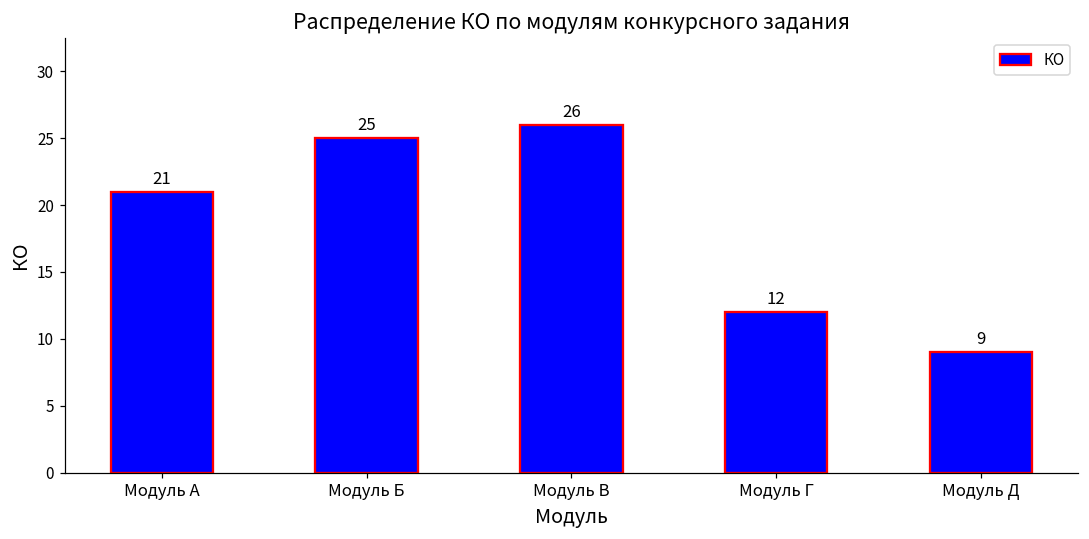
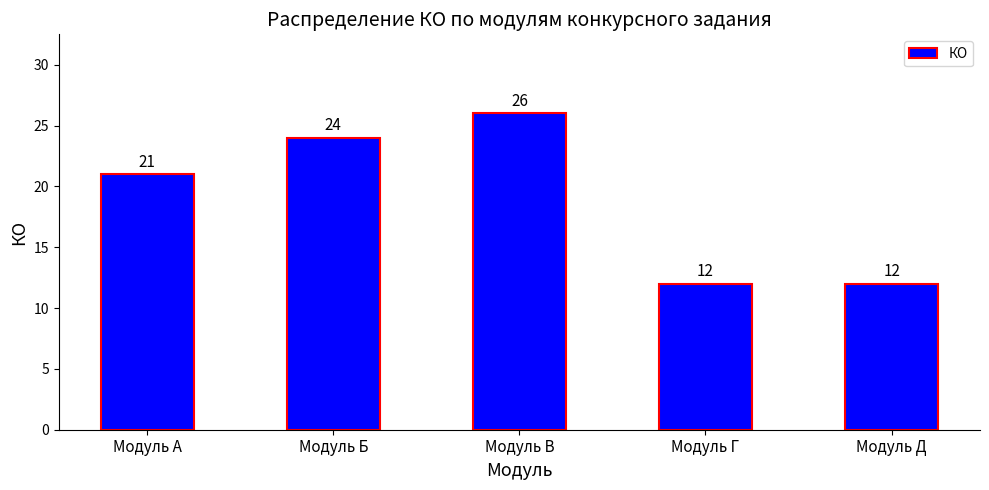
  {
    "Модуль А": 21,
-   "Модуль Б": 25,
+   "Модуль Б": 24,
    "Модуль В": 26,
    "Модуль Г": 12,
-   "Модуль Д": 9
+   "Модуль Д": 12
  }
